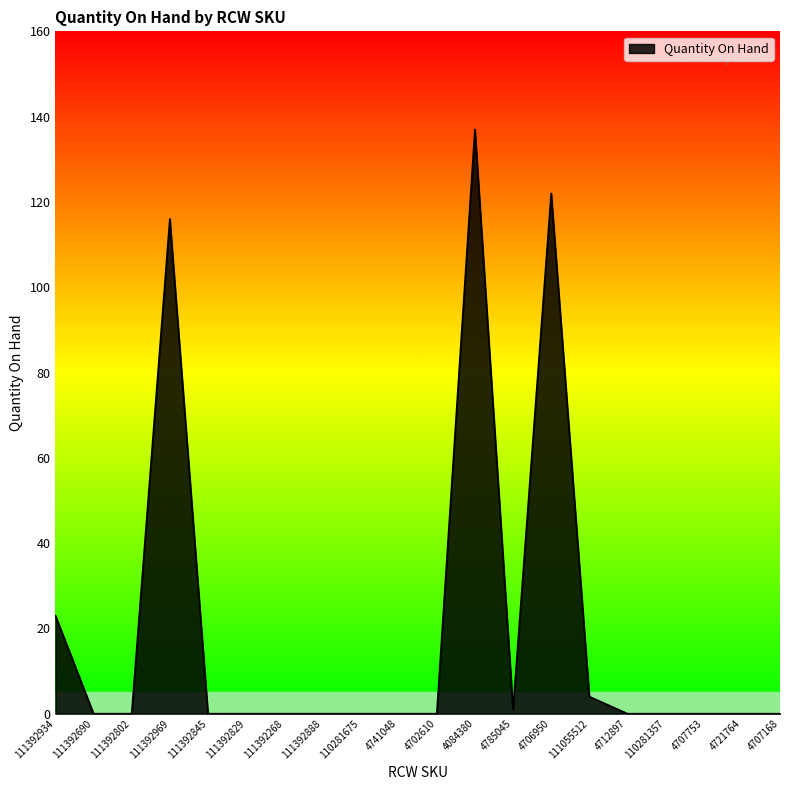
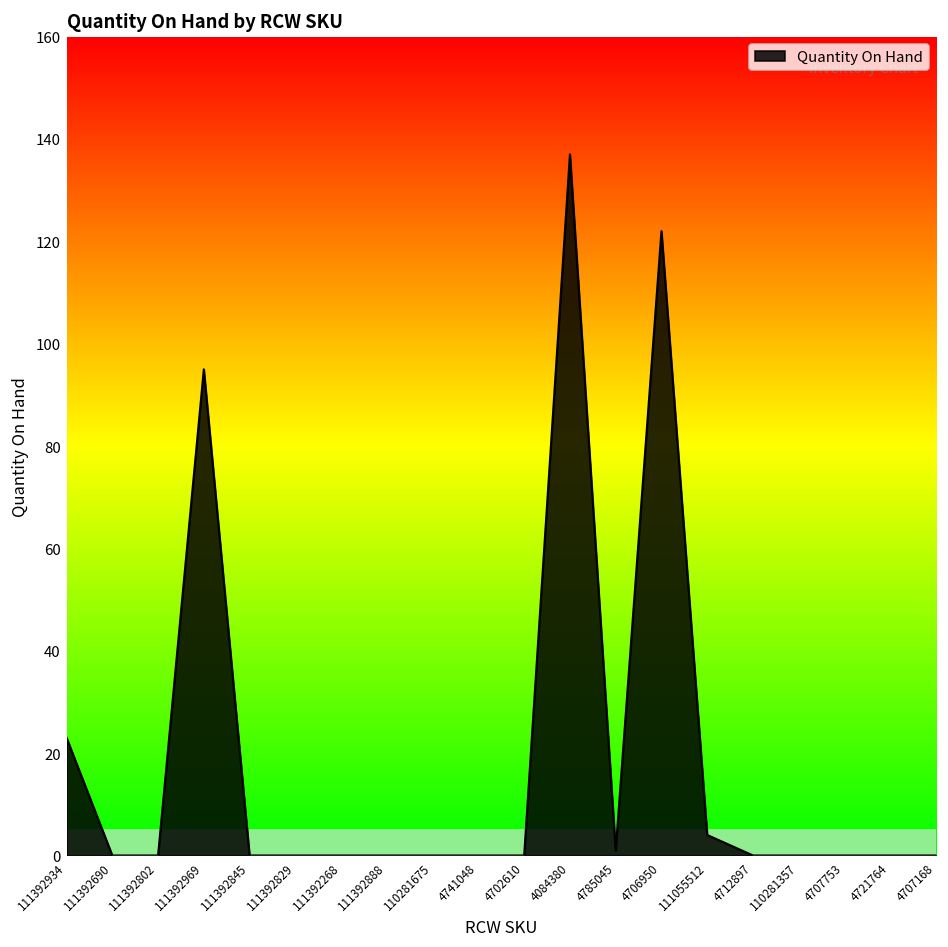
  {
    "111392934": 23,
-   "111392969": 116,
+   "111392969": 95,
    "4084380": 137,
    "4706950": 122
  }
